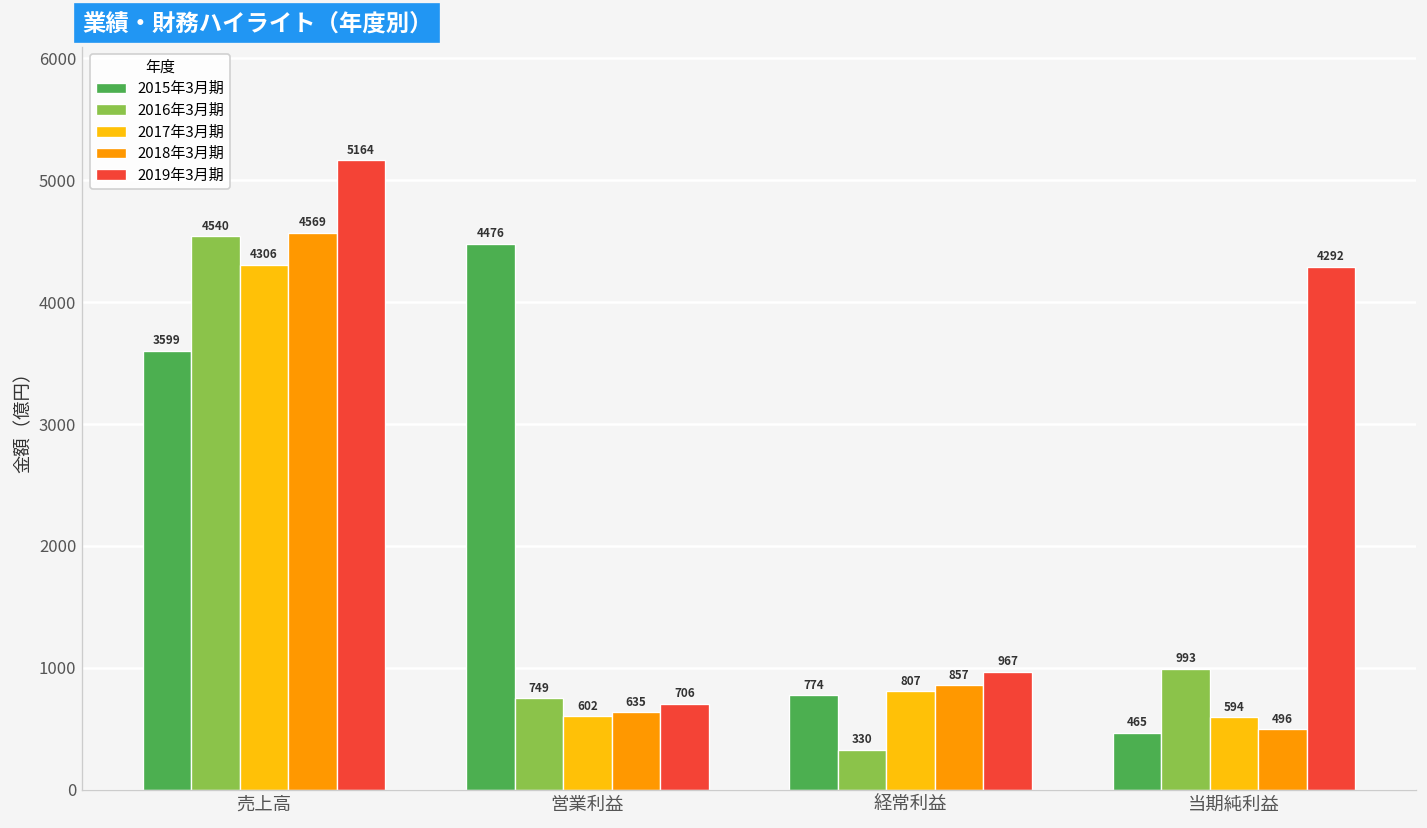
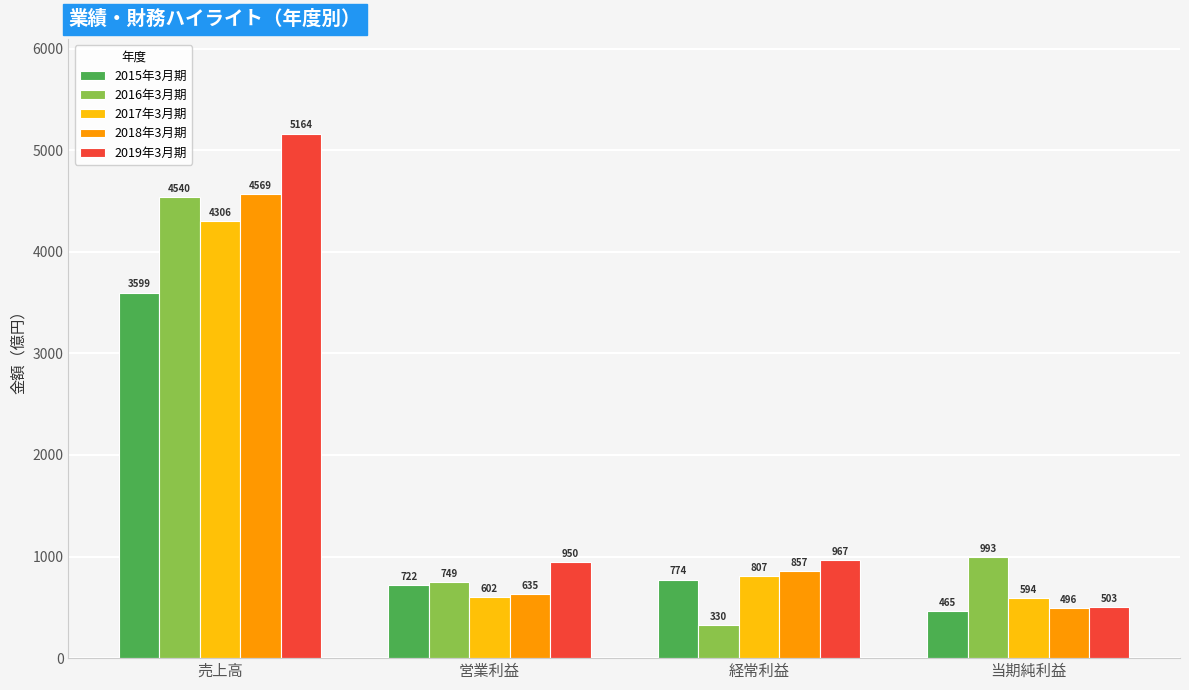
  {
    "2015年3月期": {
      "売上高": 3599,
-     "営業利益": 4476,
+     "営業利益": 722,
      "経常利益": 774,
      "当期純利益": 465
    },
    "2016年3月期": {
      "売上高": 4540,
      "営業利益": 749,
      "経常利益": 330,
      "当期純利益": 993
    },
    "2019年3月期": {
      "売上高": 5164,
-     "営業利益": 706,
+     "営業利益": 950,
      "経常利益": 967,
-     "当期純利益": 4292
+     "当期純利益": 503
    }
  }
